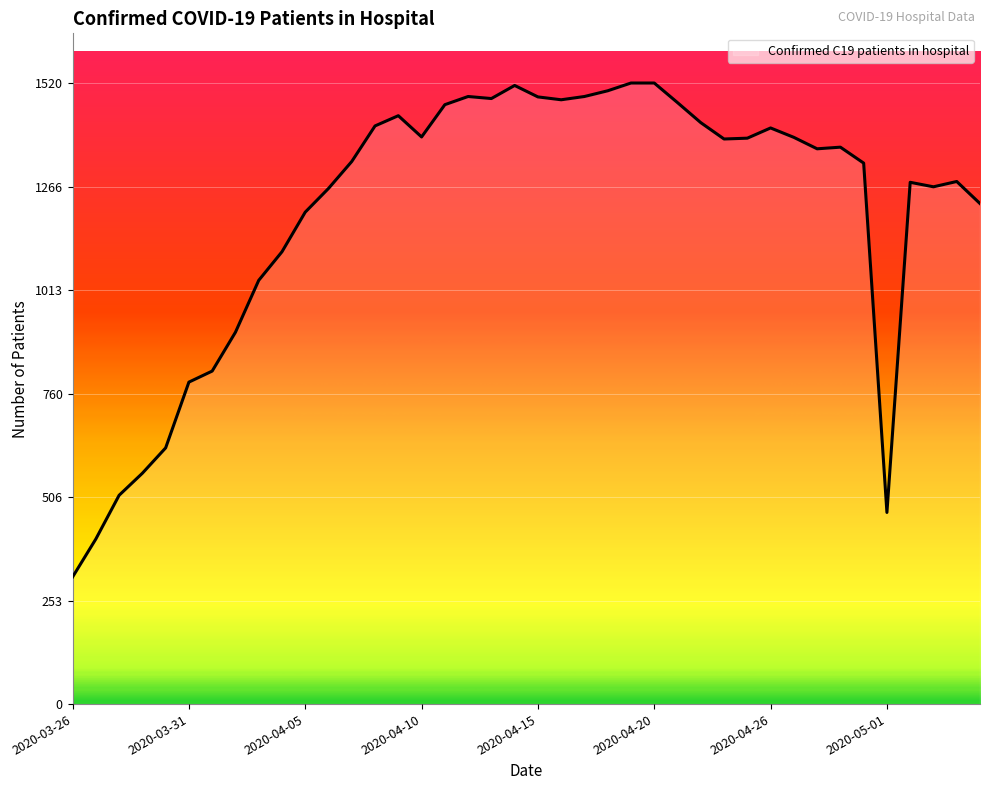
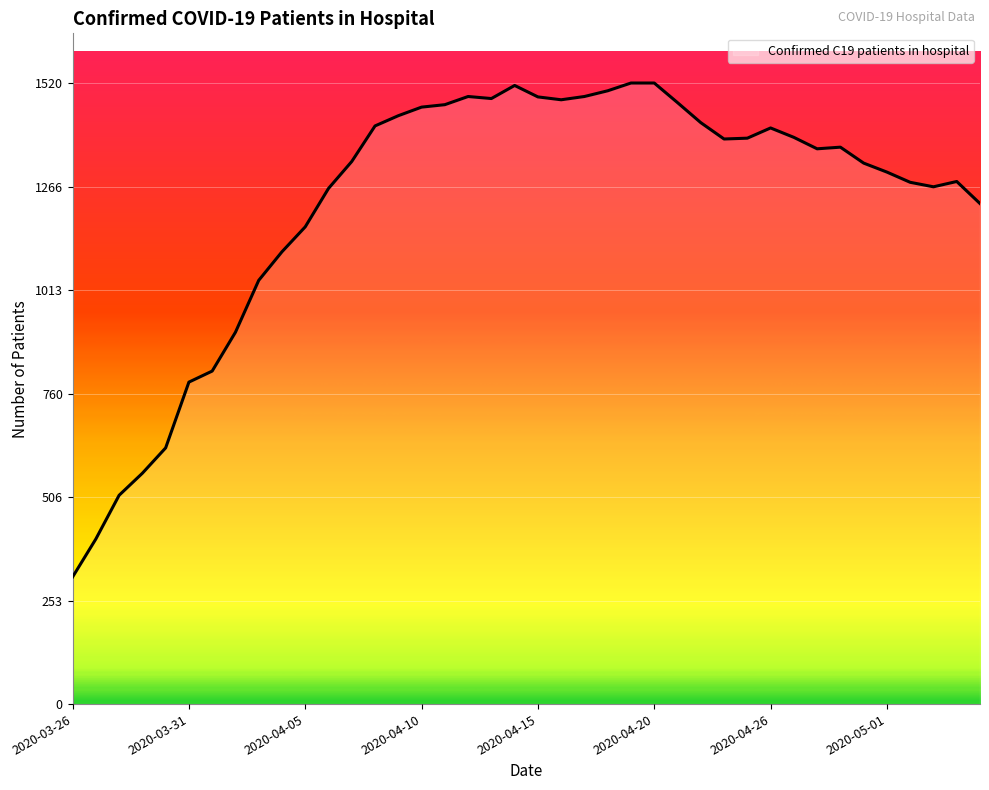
  {
    "2020-03-26": 310,
    "2020-03-31": 790,
-   "2020-04-05": 1200,
-   "2020-04-10": 1390,
+   "2020-04-05": 1170,
+   "2020-04-10": 1460,
    "2020-04-15": 1490,
    "2020-04-20": 1520,
    "2020-04-26": 1410,
-   "2020-05-01": 470
+   "2020-05-01": 1300
  }
